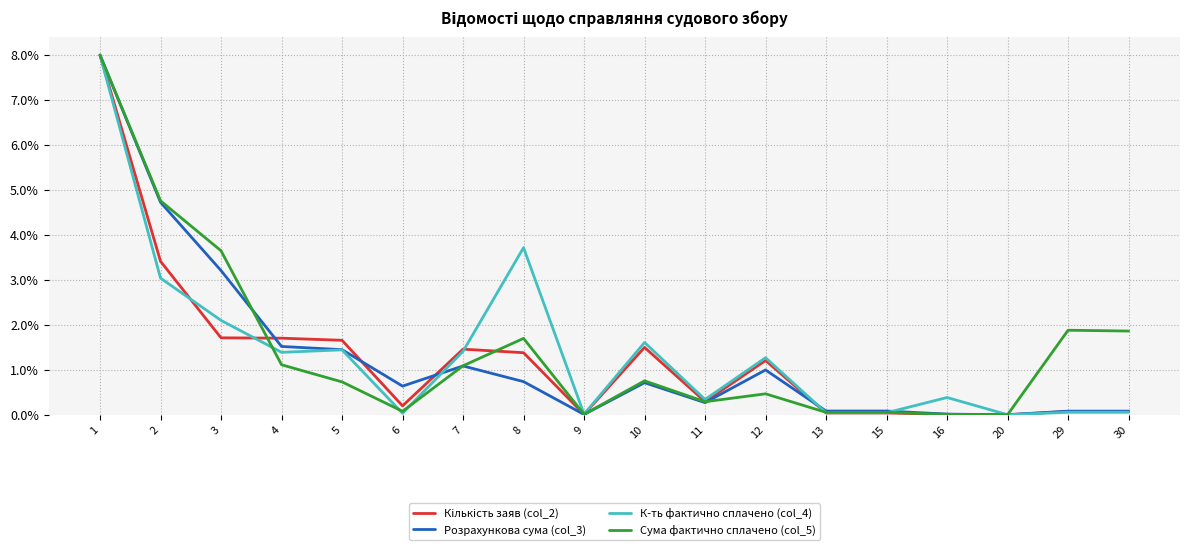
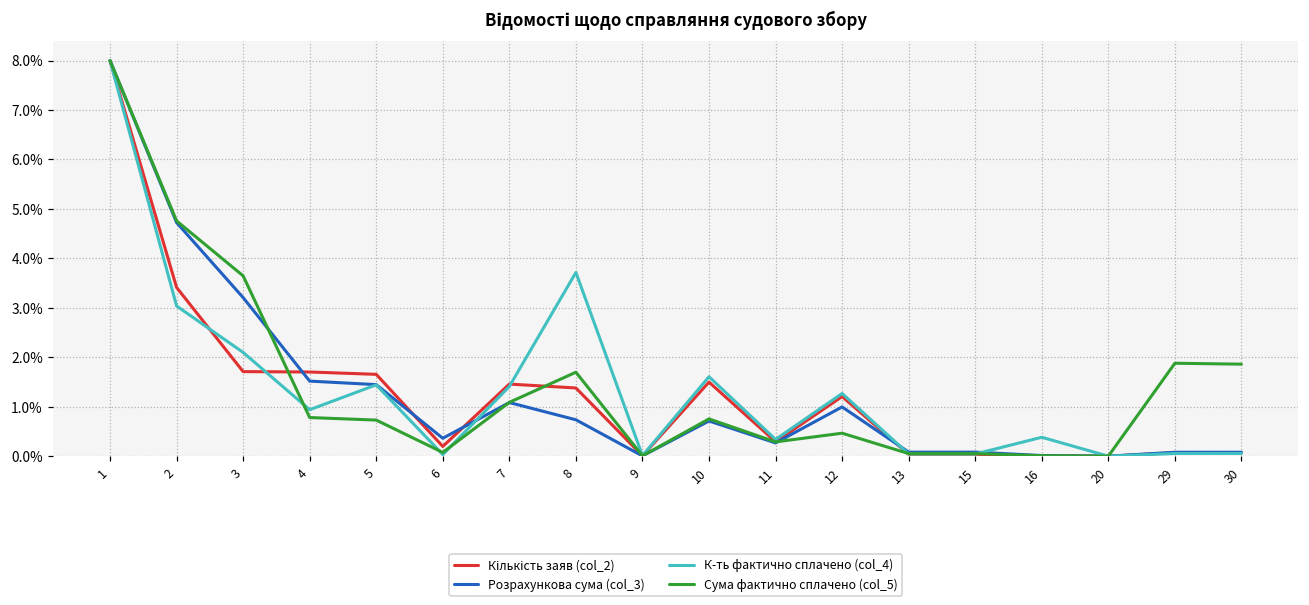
  {
    "Кількість заяв (col_2)": {
      "2": "3.4%",
      "3": "1.7%",
      "4": "1.7%",
      "5": "1.7%",
      "6": "0.2%",
      "8": "1.4%",
      "10": "1.5%",
      "12": "1.2%"
    },
    "Розрахункова сума (col_3)": {
      "3": "3.2%",
      "4": "1.5%",
-     "6": "0.6%",
+     "6": "0.4%",
      "8": "0.7%",
      "12": "1.0%"
    },
    "К-ть фактично сплачено (col_4)": {
      "2": "3.0%",
      "3": "2.1%",
-     "4": "1.4%",
+     "4": "0.9%",
      "8": "3.7%",
      "10": "1.6%",
      "12": "1.3%",
      "16": "0.4%"
    },
    "Сума фактично сплачено (col_5)": {
      "3": "3.6%",
-     "4": "1.1%",
+     "4": "0.8%",
      "5": "0.7%",
      "8": "1.7%",
      "12": "0.5%",
      "29": "1.9%",
      "30": "1.9%"
    }
  }
